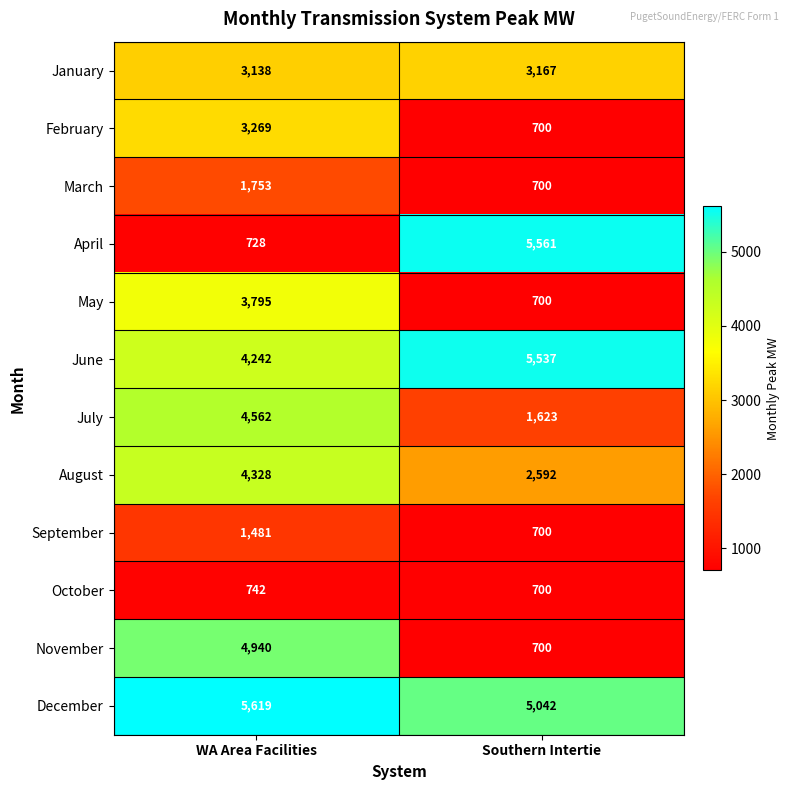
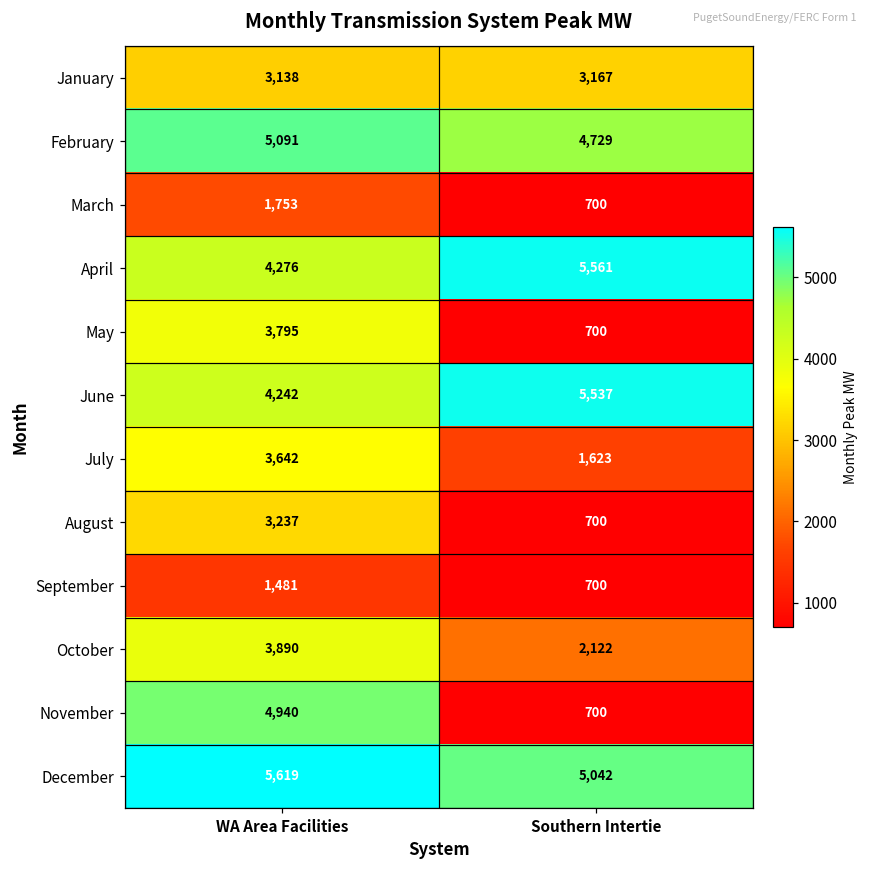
  {
    "January": {
      "WA Area Facilities": "3,138",
      "Southern Intertie": "3,167"
    },
    "February": {
-     "WA Area Facilities": "3,269",
-     "Southern Intertie": "700"
+     "WA Area Facilities": "5,091",
+     "Southern Intertie": "4,729"
    },
    "March": {
      "WA Area Facilities": "1,753",
      "Southern Intertie": "700"
    },
    "April": {
-     "WA Area Facilities": "728",
+     "WA Area Facilities": "4,276",
      "Southern Intertie": "5,561"
    },
    "May": {
      "WA Area Facilities": "3,795",
      "Southern Intertie": "700"
    },
    "June": {
      "WA Area Facilities": "4,242",
      "Southern Intertie": "5,537"
    },
    "July": {
-     "WA Area Facilities": "4,562",
+     "WA Area Facilities": "3,642",
      "Southern Intertie": "1,623"
    },
    "August": {
-     "WA Area Facilities": "4,328",
-     "Southern Intertie": "2,592"
+     "WA Area Facilities": "3,237",
+     "Southern Intertie": "700"
    },
    "September": {
      "WA Area Facilities": "1,481",
      "Southern Intertie": "700"
    },
    "October": {
-     "WA Area Facilities": "742",
-     "Southern Intertie": "700"
+     "WA Area Facilities": "3,890",
+     "Southern Intertie": "2,122"
    },
    "November": {
      "WA Area Facilities": "4,940",
      "Southern Intertie": "700"
    },
    "December": {
      "WA Area Facilities": "5,619",
      "Southern Intertie": "5,042"
    }
  }
